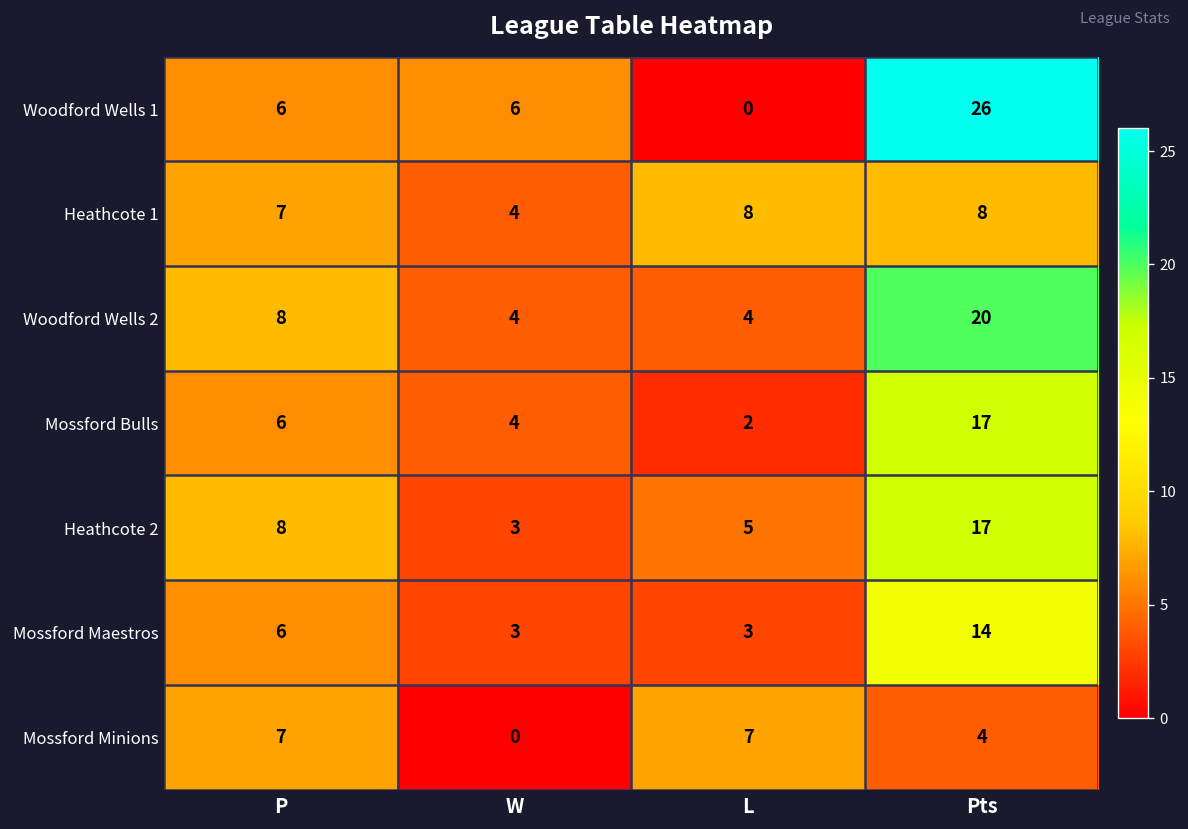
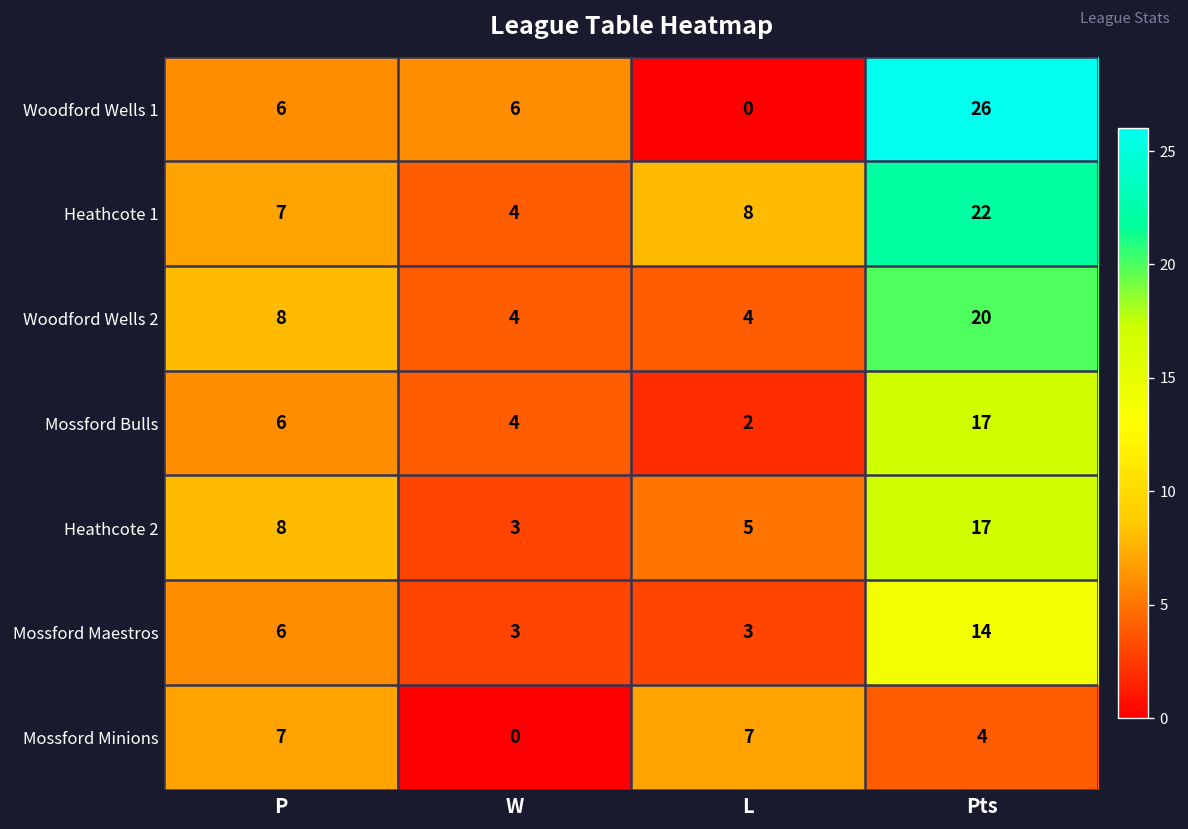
  {
    "Woodford Wells 1": {
      "P": 6,
      "W": 6,
      "L": 0,
      "Pts": 26
    },
    "Heathcote 1": {
      "P": 7,
      "W": 4,
      "L": 8,
-     "Pts": 8
+     "Pts": 22
    },
    "Woodford Wells 2": {
      "P": 8,
      "W": 4,
      "L": 4,
      "Pts": 20
    },
    "Mossford Bulls": {
      "P": 6,
      "W": 4,
      "L": 2,
      "Pts": 17
    },
    "Heathcote 2": {
      "P": 8,
      "W": 3,
      "L": 5,
      "Pts": 17
    },
    "Mossford Maestros": {
      "P": 6,
      "W": 3,
      "L": 3,
      "Pts": 14
    },
    "Mossford Minions": {
      "P": 7,
      "W": 0,
      "L": 7,
      "Pts": 4
    }
  }
